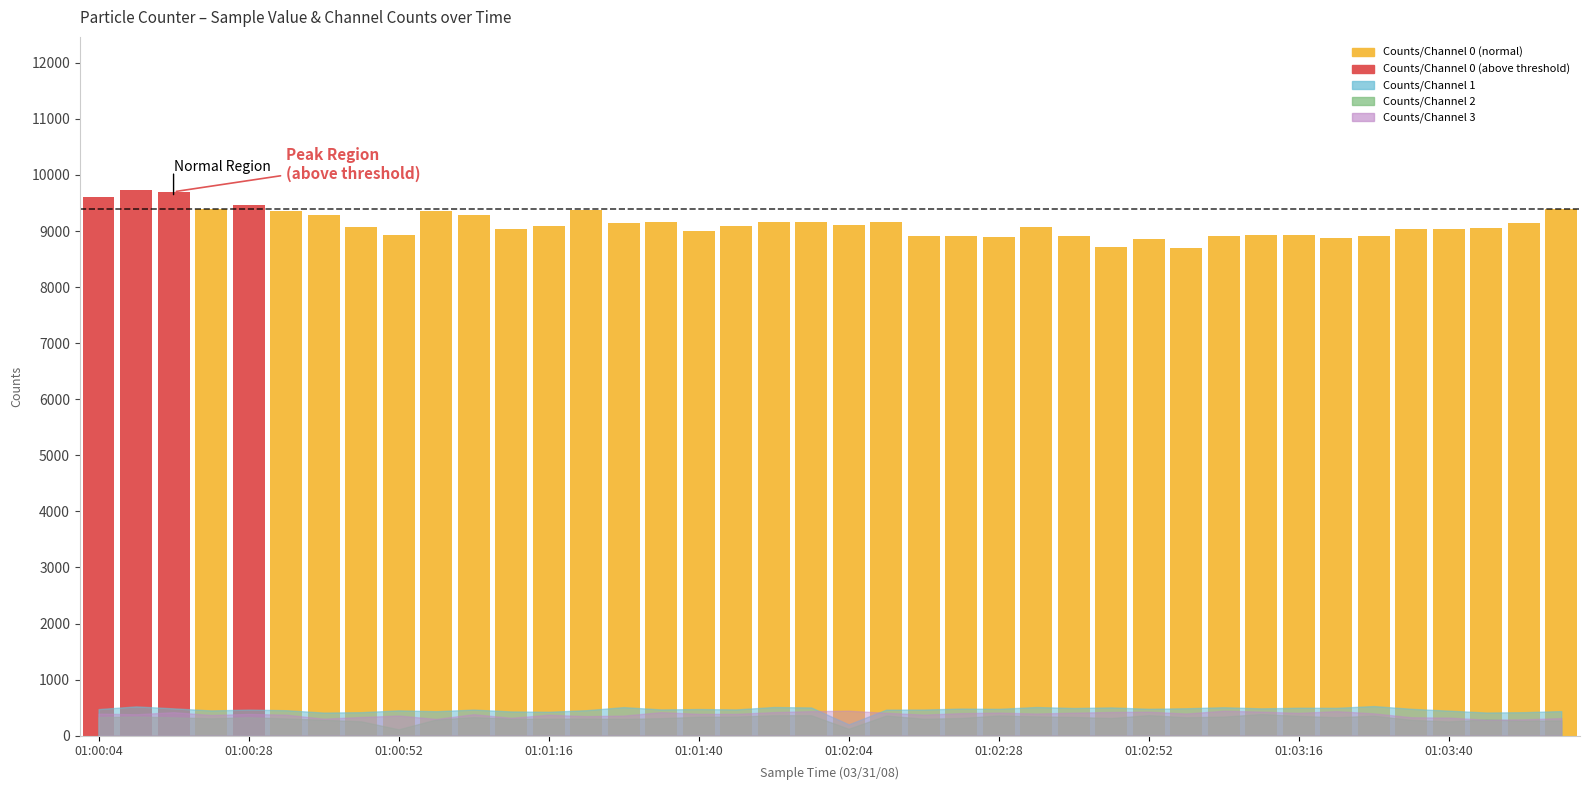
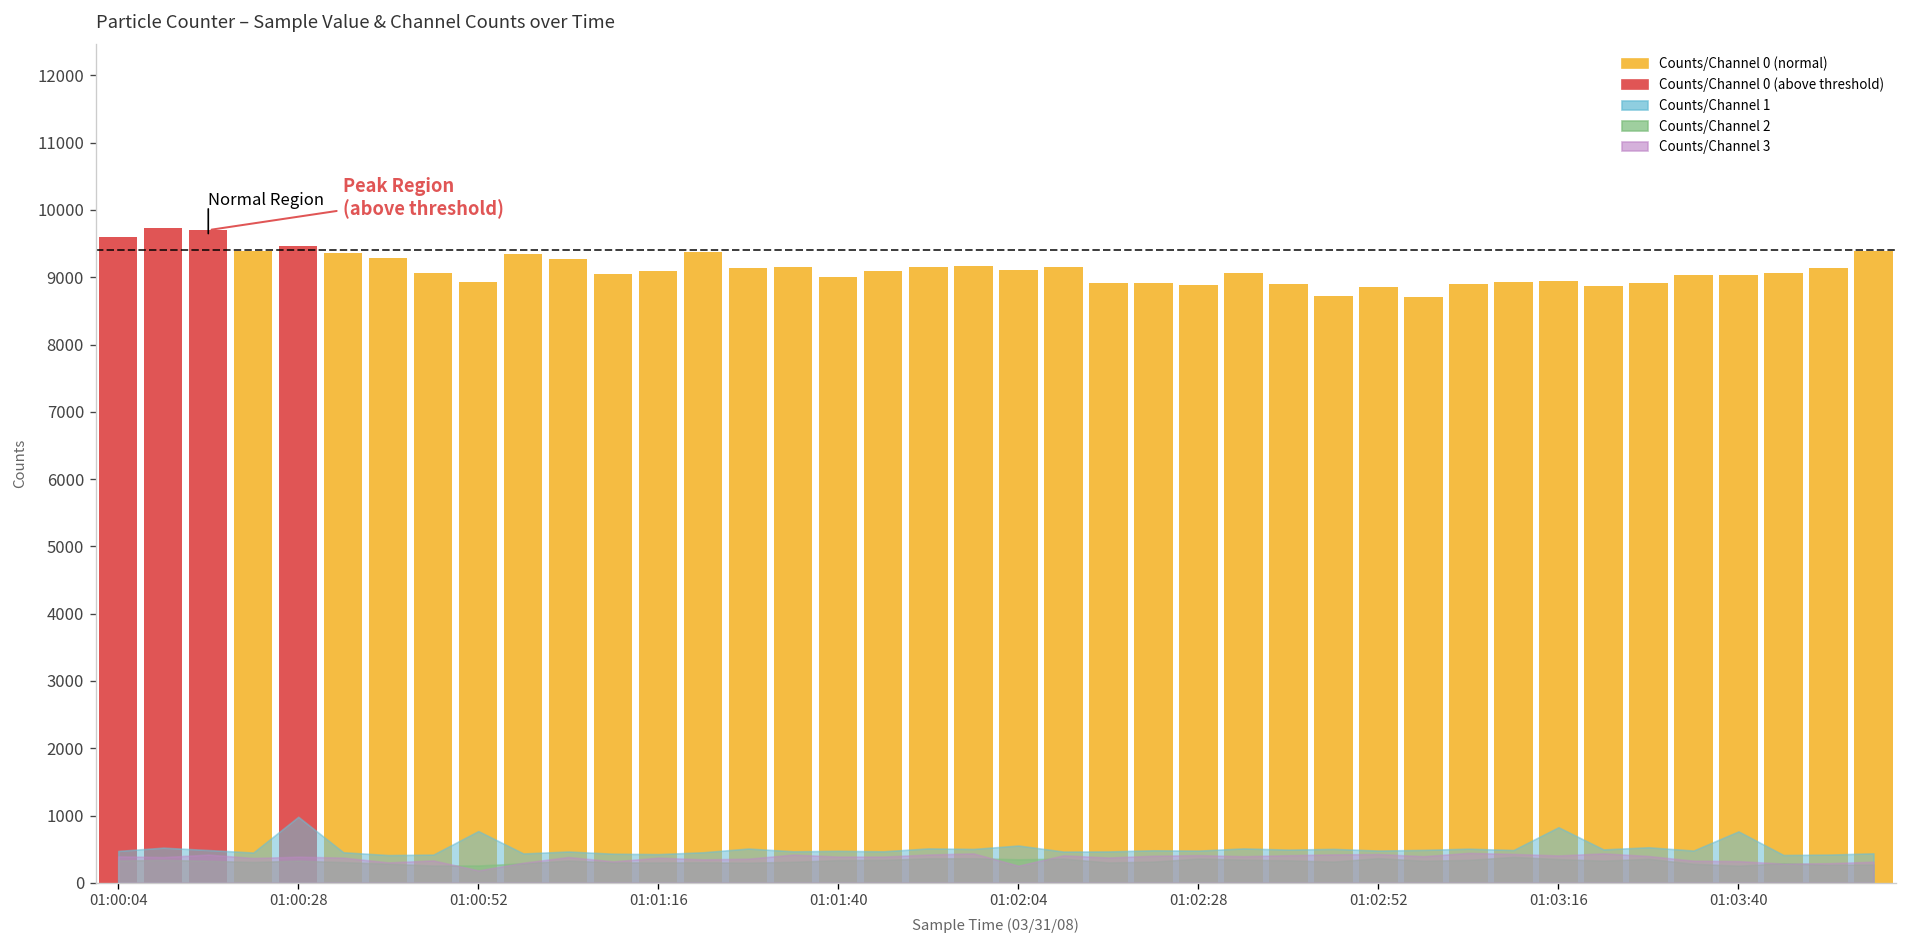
  {
    "Counts/Channel 1": {
      "01:00:04": 500,
-     "01:00:28": 500,
-     "01:00:52": 500,
+     "01:00:28": 1000,
+     "01:00:52": 800,
      "01:01:16": 400,
      "01:01:40": 500,
-     "01:02:04": 200,
+     "01:02:04": 600,
      "01:02:28": 500,
      "01:02:52": 500,
-     "01:03:16": 500,
-     "01:03:40": 400
+     "01:03:16": 800,
+     "01:03:40": 800
    },
    "Counts/Channel 2": {
      "01:00:04": 300,
      "01:00:28": 300,
-     "01:00:52": 100,
+     "01:00:52": 300,
      "01:01:16": 300,
      "01:01:40": 300,
-     "01:02:04": 100,
+     "01:02:04": 300,
      "01:02:28": 400,
      "01:02:52": 400,
      "01:03:16": 400,
      "01:03:40": 300
    },
    "Counts/Channel 3": {
      "01:00:04": 400,
      "01:00:28": 400,
-     "01:00:52": 400,
+     "01:00:52": 200,
      "01:01:16": 400,
      "01:01:40": 400,
-     "01:02:04": 400,
+     "01:02:04": 300,
      "01:02:28": 400,
      "01:02:52": 400,
      "01:03:16": 400,
      "01:03:40": 300
    }
  }
